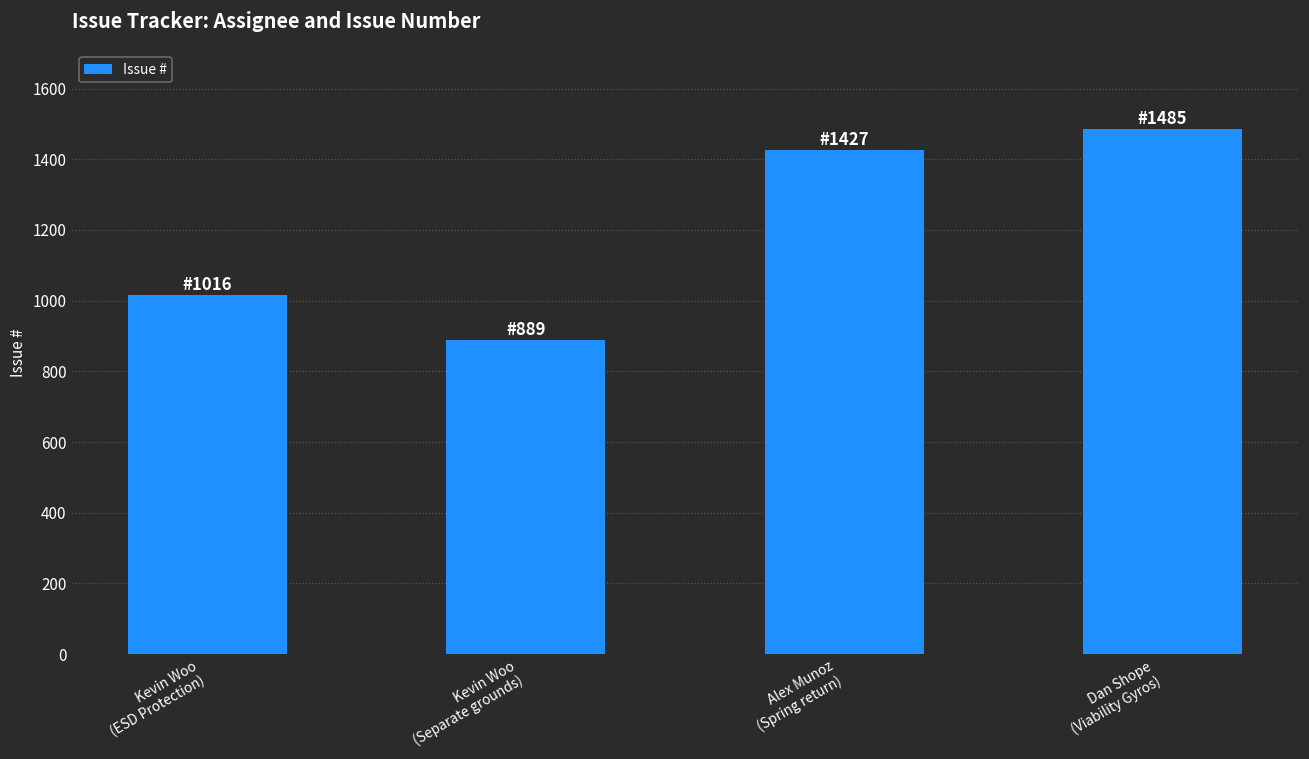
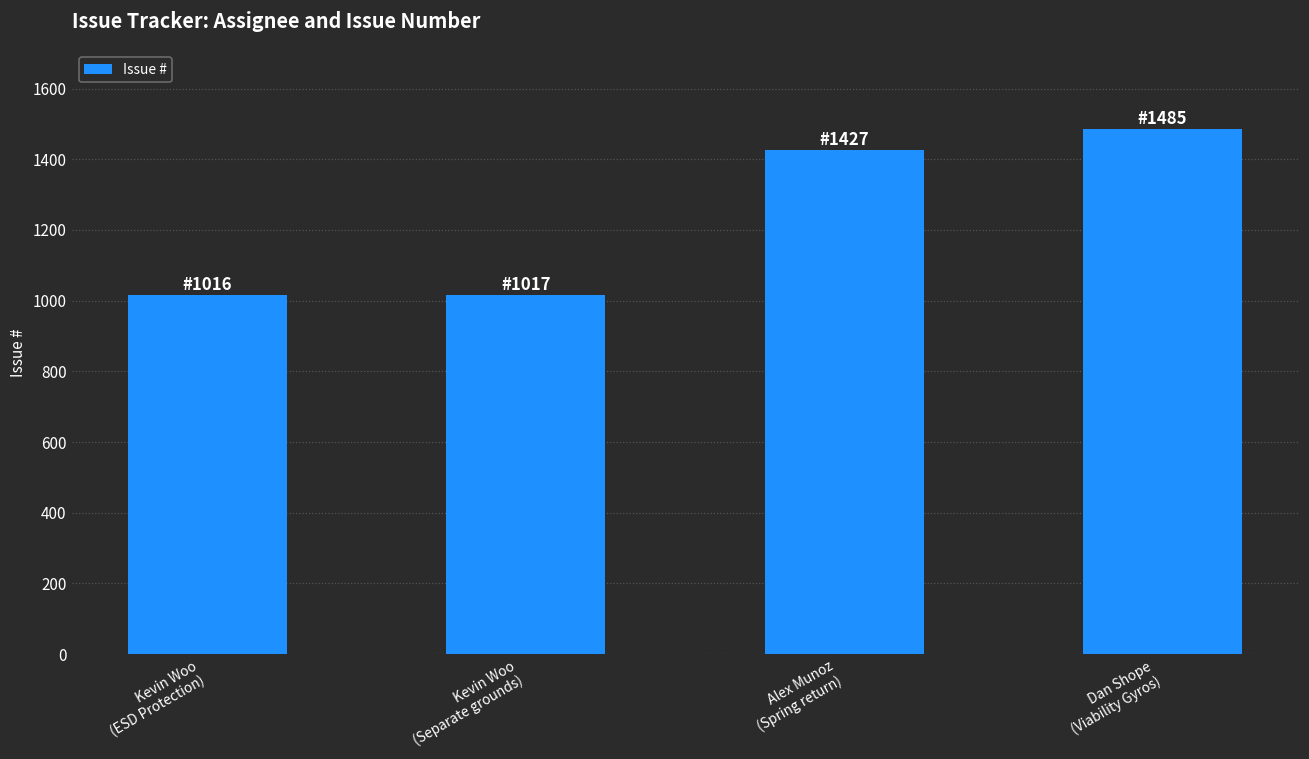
  {
    "Kevin Woo (ESD Protection)": 1016,
-   "Kevin Woo (Separate grounds)": 889,
+   "Kevin Woo (Separate grounds)": 1017,
    "Alex Munoz (Spring return)": 1427,
    "Dan Shope (Viability Gyros)": 1485
  }
